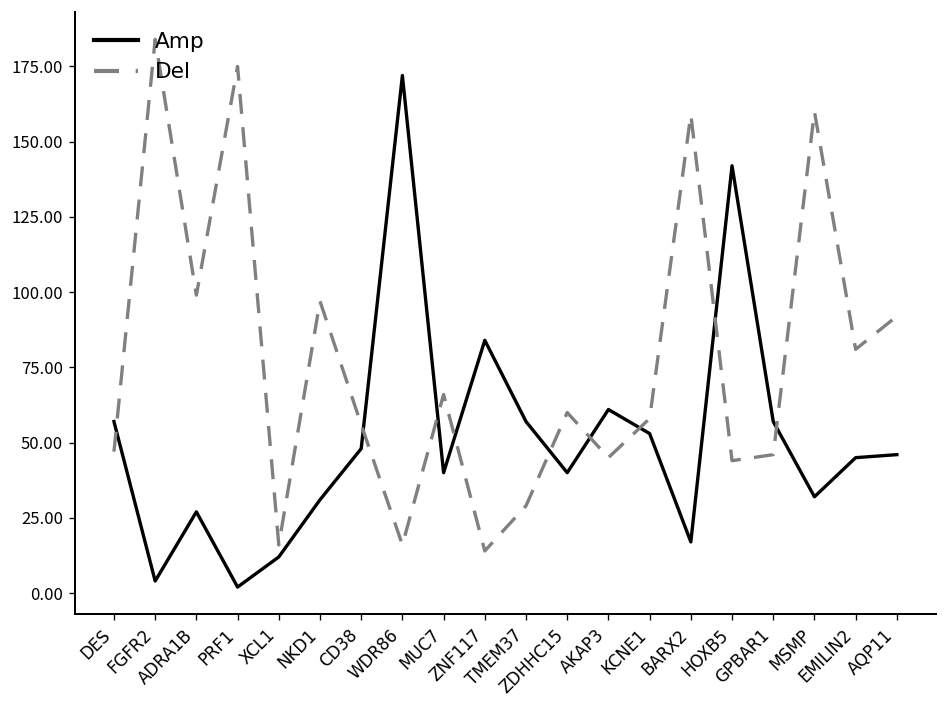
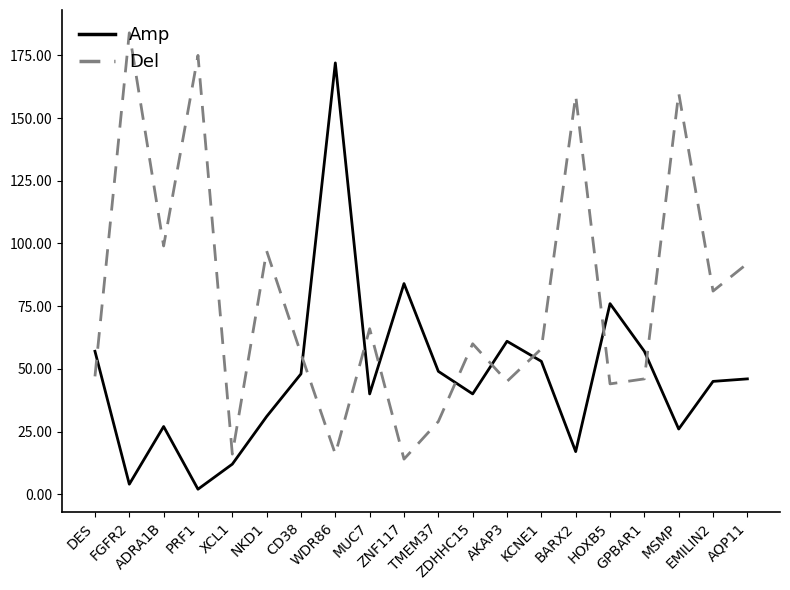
  {
    "Amp": {
      "DES": 57,
      "FGFR2": 4,
      "ADRA1B": 27,
      "PRF1": 2,
      "XCL1": 12,
      "NKD1": 31,
      "CD38": 48,
      "WDR86": 172,
      "MUC7": 40,
      "ZNF117": 84,
-     "TMEM37": 57,
+     "TMEM37": 49,
      "ZDHHC15": 40,
      "AKAP3": 61,
      "KCNE1": 53,
      "BARX2": 17,
-     "HOXB5": 142,
+     "HOXB5": 76,
      "GPBAR1": 57,
-     "MSMP": 32,
+     "MSMP": 26,
      "EMILIN2": 45,
      "AQP11": 46
    },
    "Del": {
      "DES": 47,
      "FGFR2": 184,
      "ADRA1B": 99,
      "PRF1": 175,
      "XCL1": 16,
      "NKD1": 97,
      "CD38": 56,
      "WDR86": 16,
      "MUC7": 66,
      "ZNF117": 14,
      "TMEM37": 29,
      "ZDHHC15": 60,
      "AKAP3": 45,
      "KCNE1": 58,
      "BARX2": 159,
      "HOXB5": 44,
      "GPBAR1": 46,
      "MSMP": 160,
      "EMILIN2": 81,
      "AQP11": 92
    }
  }
